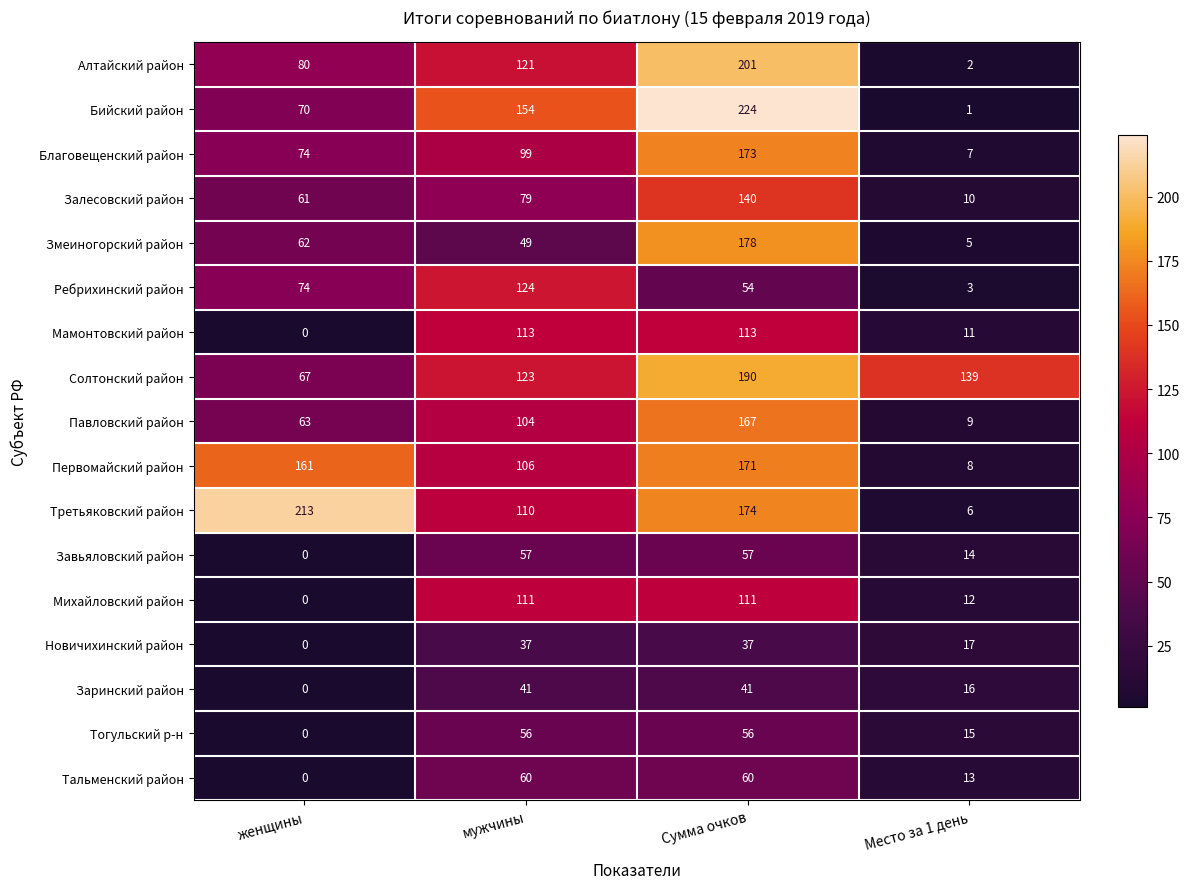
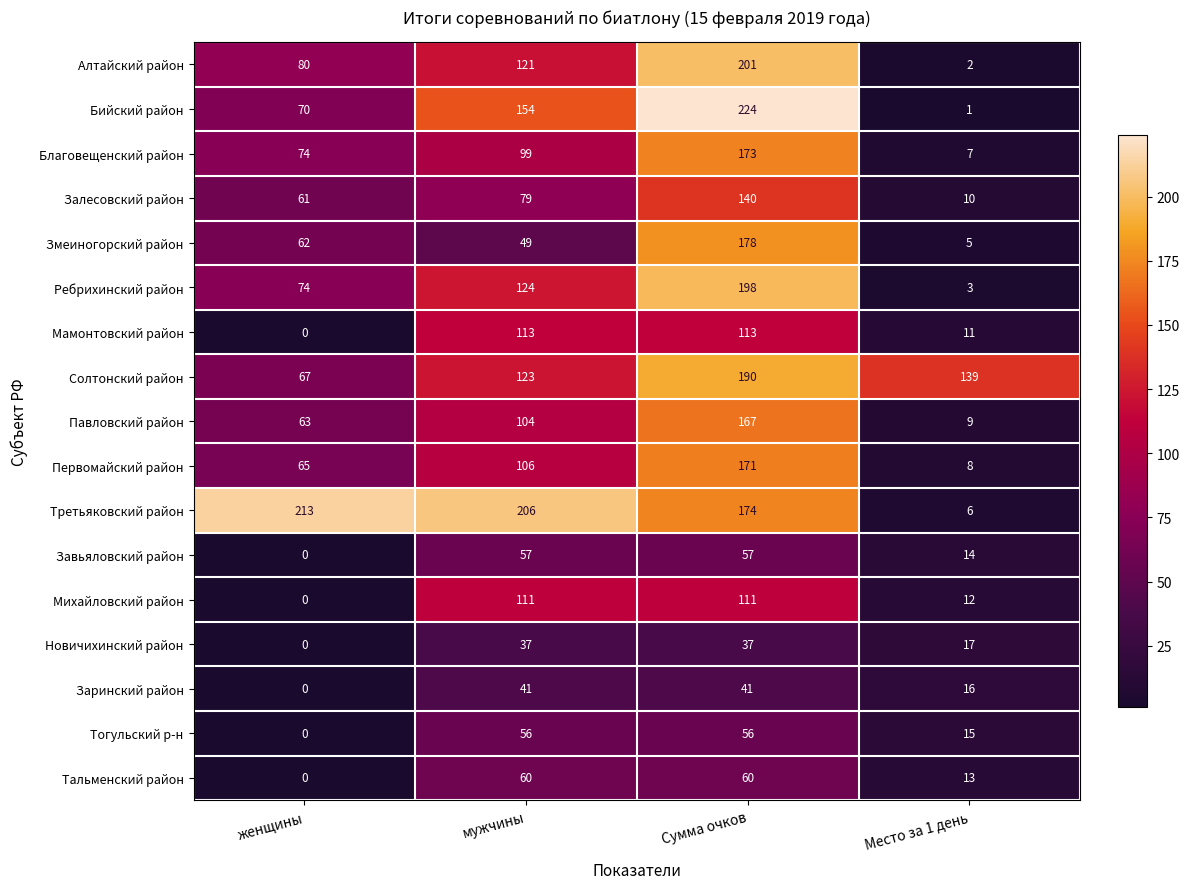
  {
    "Алтайский район": {
      "женщины": 80,
      "мужчины": 121,
      "Сумма очков": 201,
      "Место за 1 день": 2
    },
    "Бийский район": {
      "женщины": 70,
      "мужчины": 154,
      "Сумма очков": 224,
      "Место за 1 день": 1
    },
    "Благовещенский район": {
      "женщины": 74,
      "мужчины": 99,
      "Сумма очков": 173,
      "Место за 1 день": 7
    },
    "Залесовский район": {
      "женщины": 61,
      "мужчины": 79,
      "Сумма очков": 140,
      "Место за 1 день": 10
    },
    "Змеиногорский район": {
      "женщины": 62,
      "мужчины": 49,
      "Сумма очков": 178,
      "Место за 1 день": 5
    },
    "Ребрихинский район": {
      "женщины": 74,
      "мужчины": 124,
-     "Сумма очков": 54,
+     "Сумма очков": 198,
      "Место за 1 день": 3
    },
    "Мамонтовский район": {
      "женщины": 0,
      "мужчины": 113,
      "Сумма очков": 113,
      "Место за 1 день": 11
    },
    "Солтонский район": {
      "женщины": 67,
      "мужчины": 123,
      "Сумма очков": 190,
      "Место за 1 день": 139
    },
    "Павловский район": {
      "женщины": 63,
      "мужчины": 104,
      "Сумма очков": 167,
      "Место за 1 день": 9
    },
    "Первомайский район": {
-     "женщины": 161,
+     "женщины": 65,
      "мужчины": 106,
      "Сумма очков": 171,
      "Место за 1 день": 8
    },
    "Третьяковский район": {
      "женщины": 213,
-     "мужчины": 110,
+     "мужчины": 206,
      "Сумма очков": 174,
      "Место за 1 день": 6
    },
    "Завьяловский район": {
      "женщины": 0,
      "мужчины": 57,
      "Сумма очков": 57,
      "Место за 1 день": 14
    },
    "Михайловский район": {
      "женщины": 0,
      "мужчины": 111,
      "Сумма очков": 111,
      "Место за 1 день": 12
    },
    "Новичихинский район": {
      "женщины": 0,
      "мужчины": 37,
      "Сумма очков": 37,
      "Место за 1 день": 17
    },
    "Заринский район": {
      "женщины": 0,
      "мужчины": 41,
      "Сумма очков": 41,
      "Место за 1 день": 16
    },
    "Тогульский р-н": {
      "женщины": 0,
      "мужчины": 56,
      "Сумма очков": 56,
      "Место за 1 день": 15
    },
    "Тальменский район": {
      "женщины": 0,
      "мужчины": 60,
      "Сумма очков": 60,
      "Место за 1 день": 13
    }
  }
